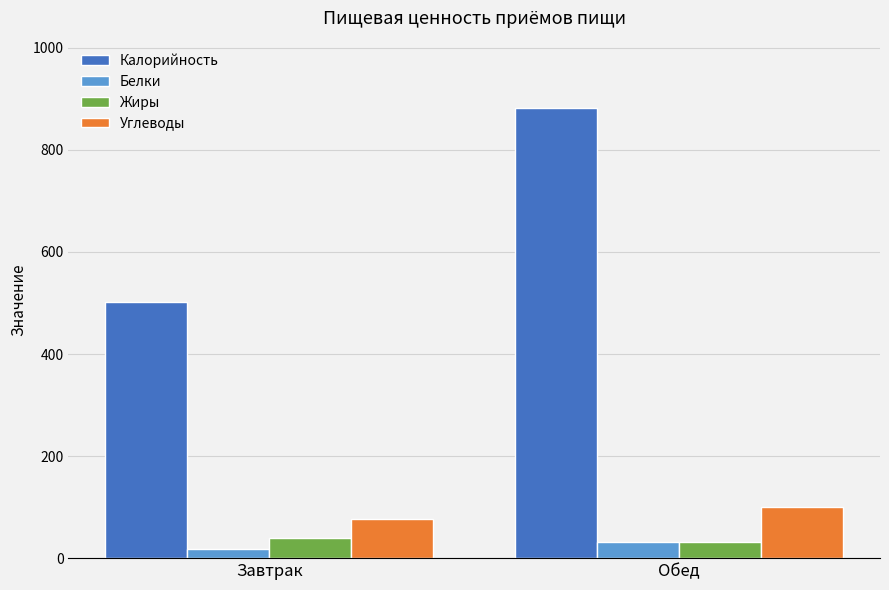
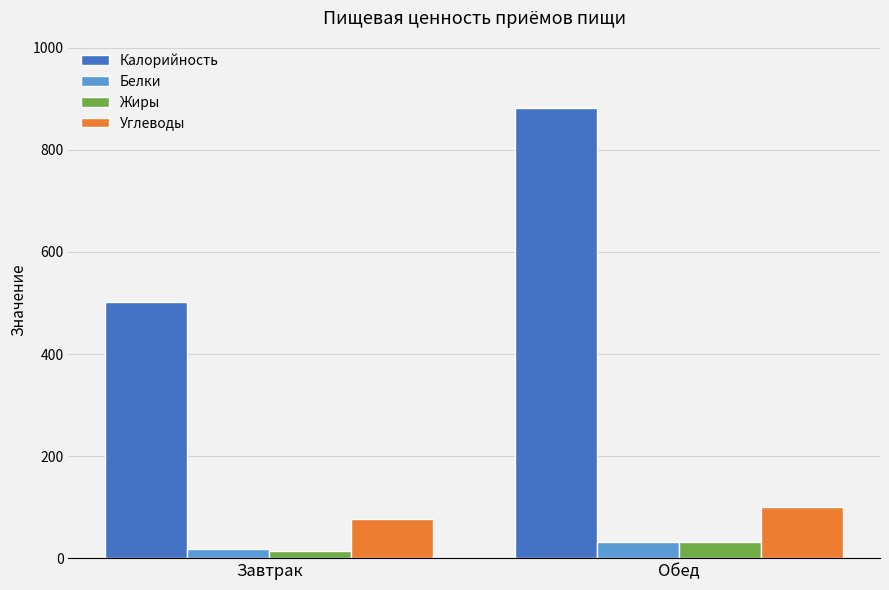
  {
    "Жиры": {
-     "Завтрак": 40,
+     "Завтрак": 10,
      "Обед": 30
    },
    "Углеводы": {
      "Завтрак": 80,
      "Обед": 100
    }
  }
